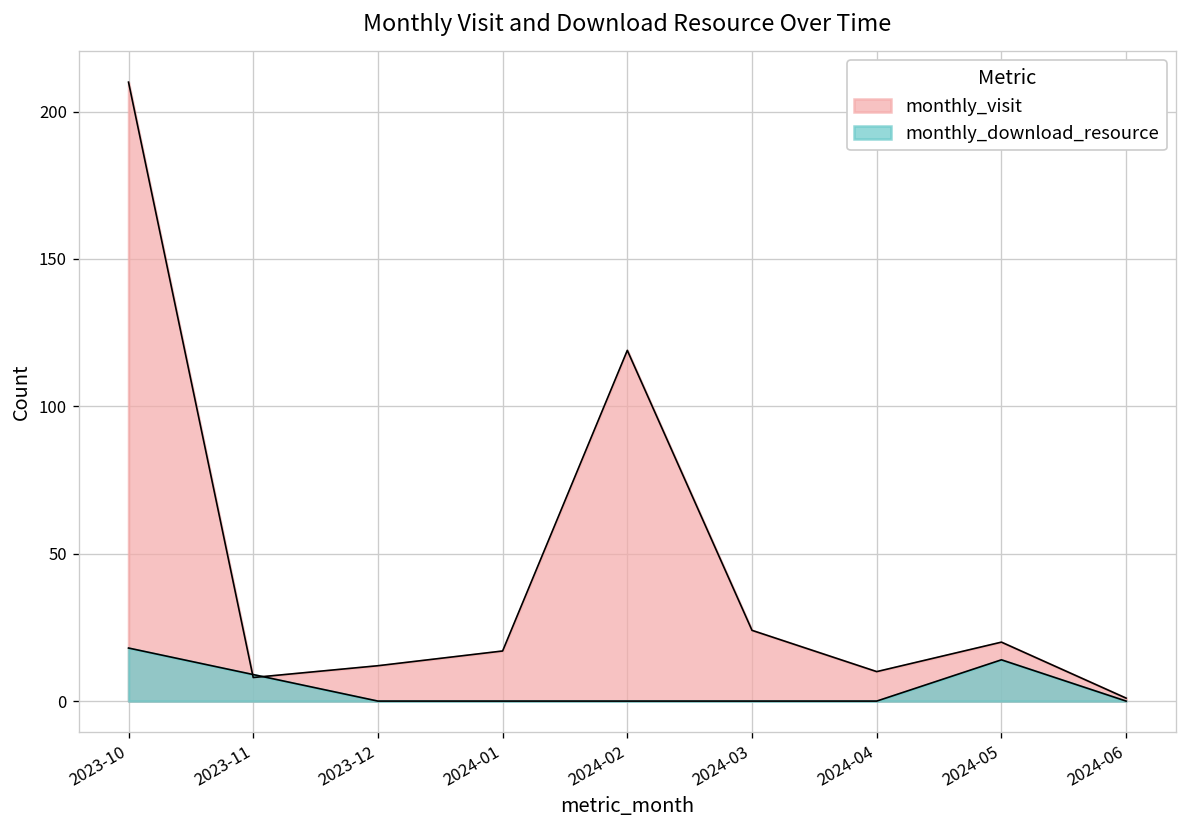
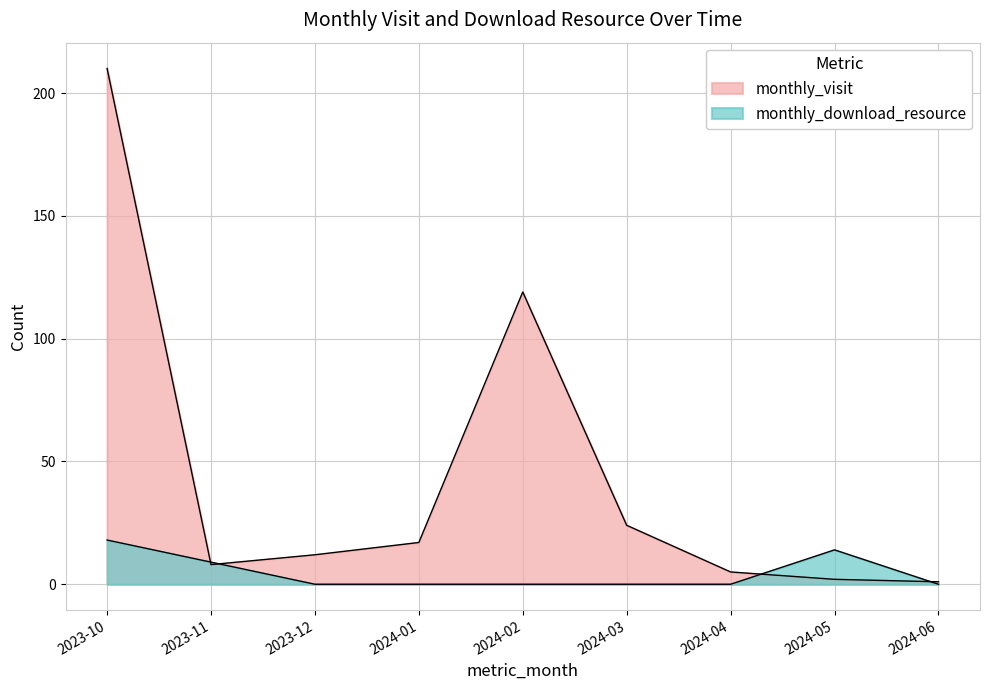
  {
    "monthly_visit": {
      "2023-10": 210,
      "2023-12": 12,
      "2024-01": 17,
      "2024-02": 119,
      "2024-03": 24,
-     "2024-04": 10,
-     "2024-05": 20
+     "2024-04": 5,
+     "2024-05": 2
    },
    "monthly_download_resource": {
      "2023-10": 18,
      "2023-12": 0,
      "2024-01": 0,
      "2024-02": 0,
      "2024-03": 0,
      "2024-04": 0,
      "2024-05": 14
    }
  }
